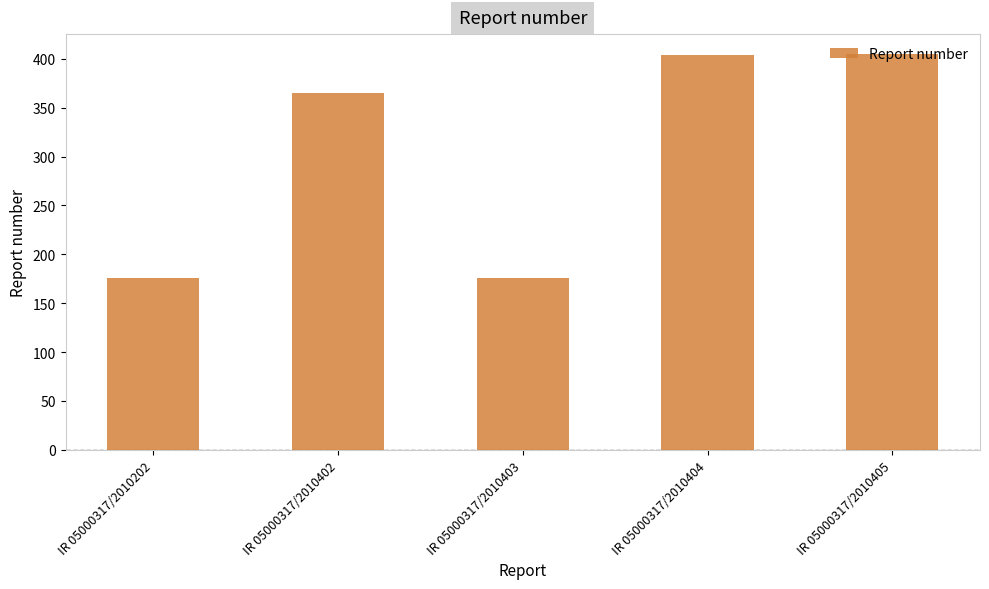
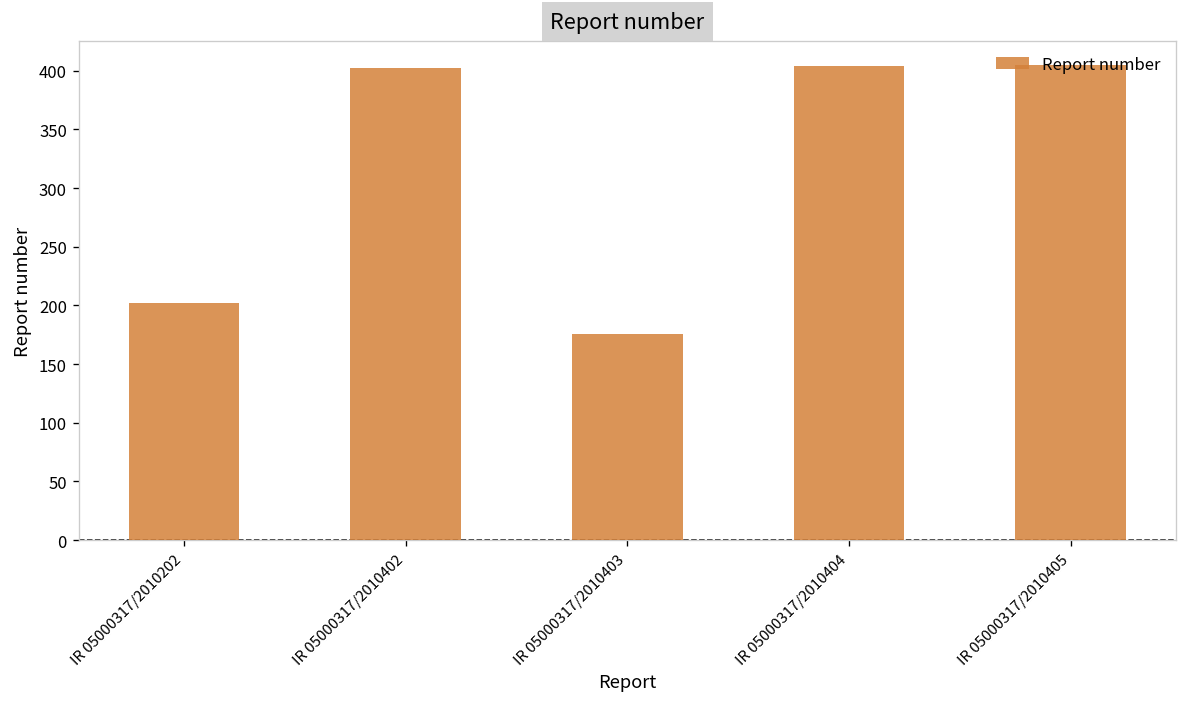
  {
-   "IR 05000317/2010202": 180,
-   "IR 05000317/2010402": 370,
+   "IR 05000317/2010202": 200,
+   "IR 05000317/2010402": 400,
    "IR 05000317/2010403": 180,
    "IR 05000317/2010404": 400,
    "IR 05000317/2010405": 410
  }
